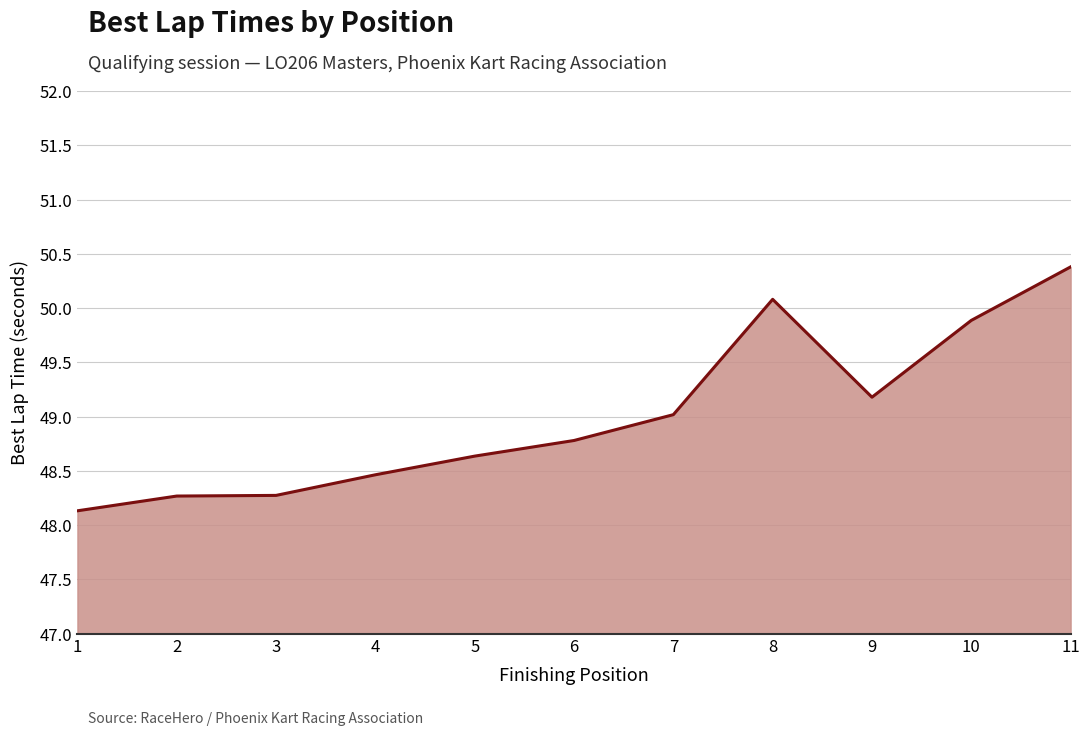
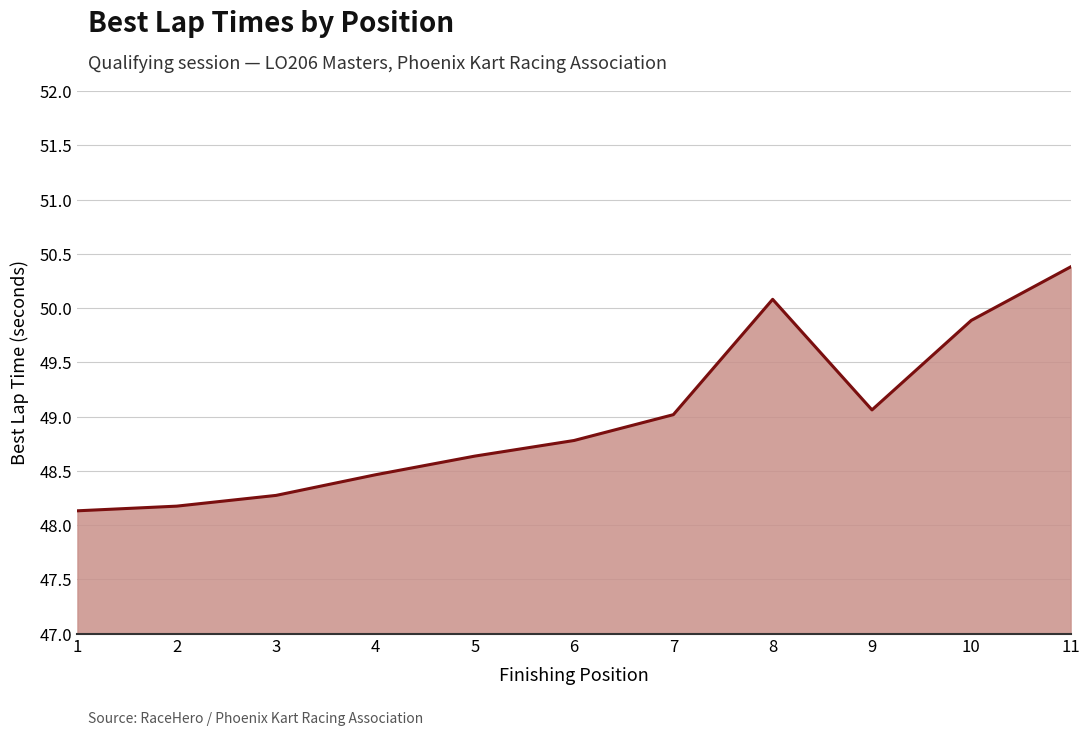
  {
    "1": 48.13,
-   "2": 48.27,
+   "2": 48.17,
    "3": 48.27,
    "4": 48.46,
    "5": 48.64,
    "6": 48.78,
    "7": 49.02,
    "8": 50.08,
-   "9": 49.18,
+   "9": 49.06,
    "10": 49.89,
    "11": 50.38
  }
